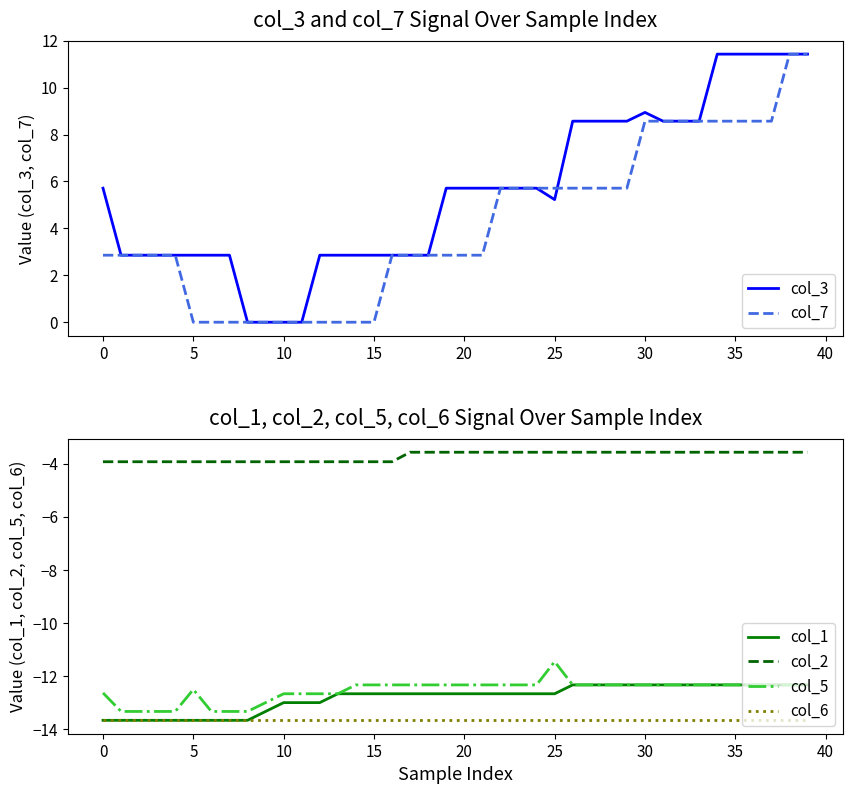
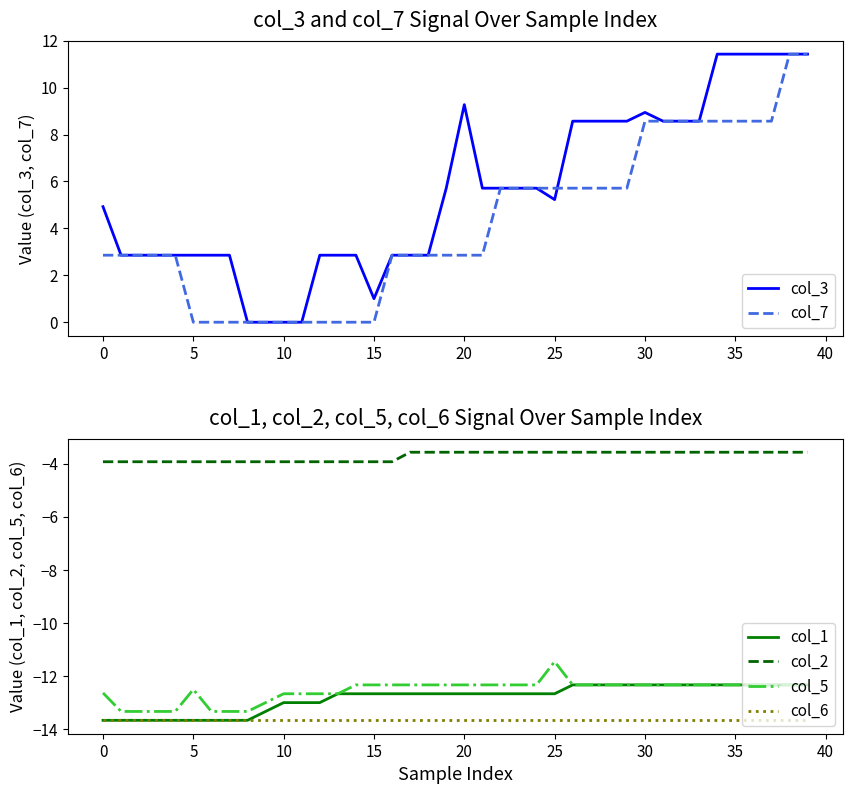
  {
    "col_3 and col_7 Signal Over Sample Index": {
      "col_3": {
-       "0": 5.7,
+       "0": 4.9,
        "5": 2.9,
-       "15": 2.9,
-       "20": 5.7,
+       "15": 1.0,
+       "20": 9.3,
        "25": 5.2,
        "30": 8.9,
        "35": 11.4
      },
      "col_7": {
        "0": 2.9,
        "5": 0.0,
        "15": 0.0,
        "20": 2.9,
        "25": 5.7,
        "30": 8.6,
        "35": 8.6
      }
    },
    "col_1, col_2, col_5, col_6 Signal Over Sample Index": {
      "col_5": {
        "0": -12.6,
        "5": -12.5,
        "10": -12.7,
        "15": -12.3,
        "20": -12.3,
        "25": -11.5
      },
      "col_6": {
        "10": -13.7,
        "15": -13.7,
        "20": -13.7,
        "25": -13.7,
        "30": -13.7,
        "35": -13.7
      }
    }
  }
